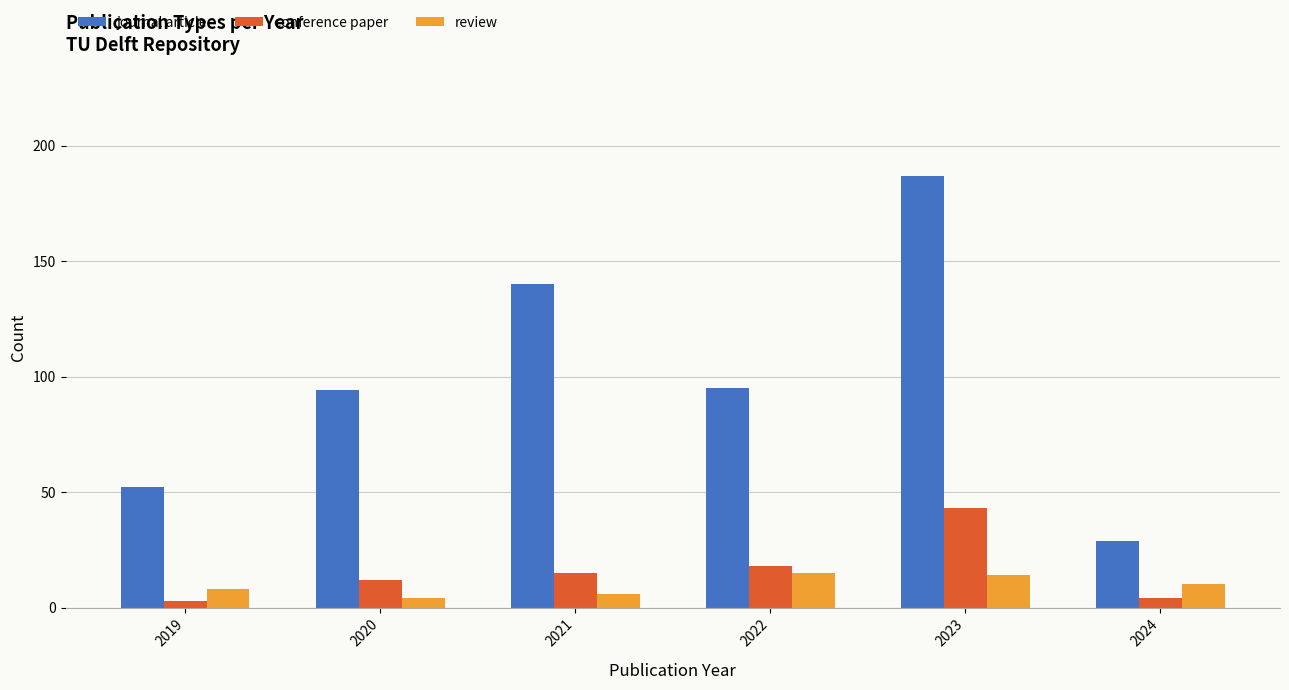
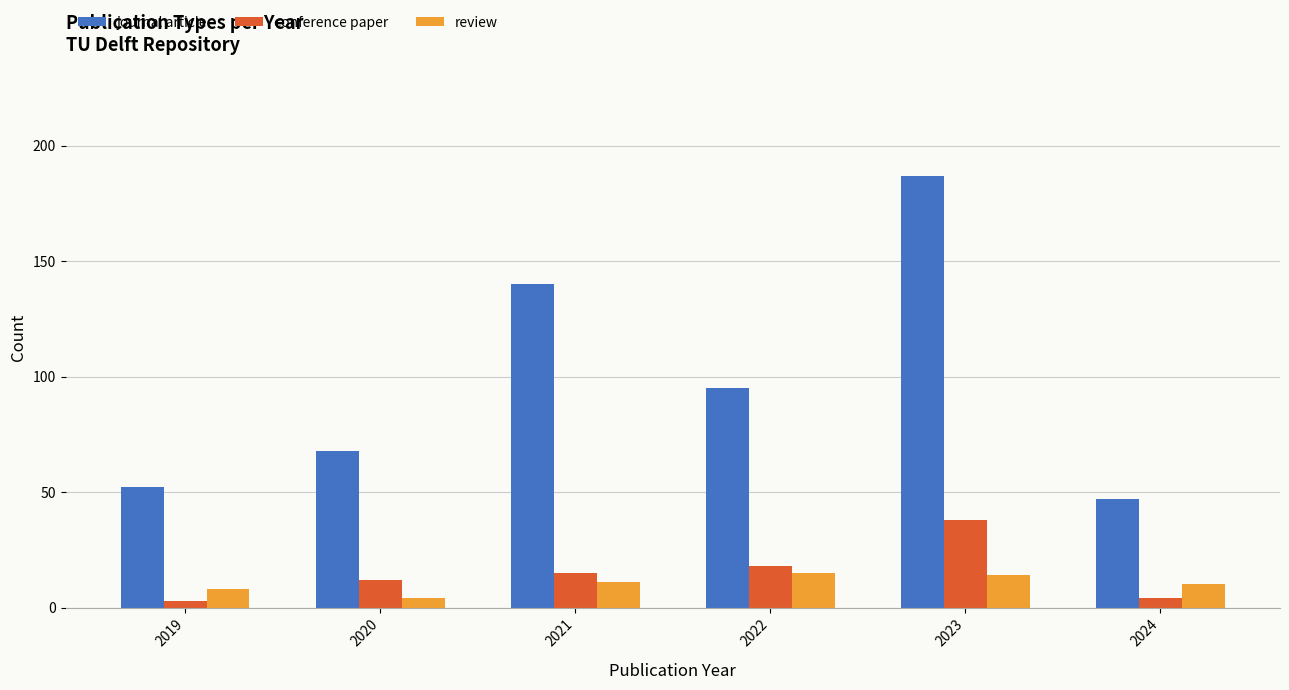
  {
    "journal article": {
      "2019": 52,
-     "2020": 94,
+     "2020": 68,
      "2021": 140,
      "2022": 95,
      "2023": 187,
-     "2024": 29
+     "2024": 47
    },
    "conference paper": {
      "2019": 3,
      "2020": 12,
      "2021": 15,
      "2022": 18,
-     "2023": 43,
+     "2023": 38,
      "2024": 4
    },
    "review": {
      "2019": 8,
      "2020": 4,
-     "2021": 6,
+     "2021": 11,
      "2022": 15,
      "2023": 14,
      "2024": 10
    }
  }
